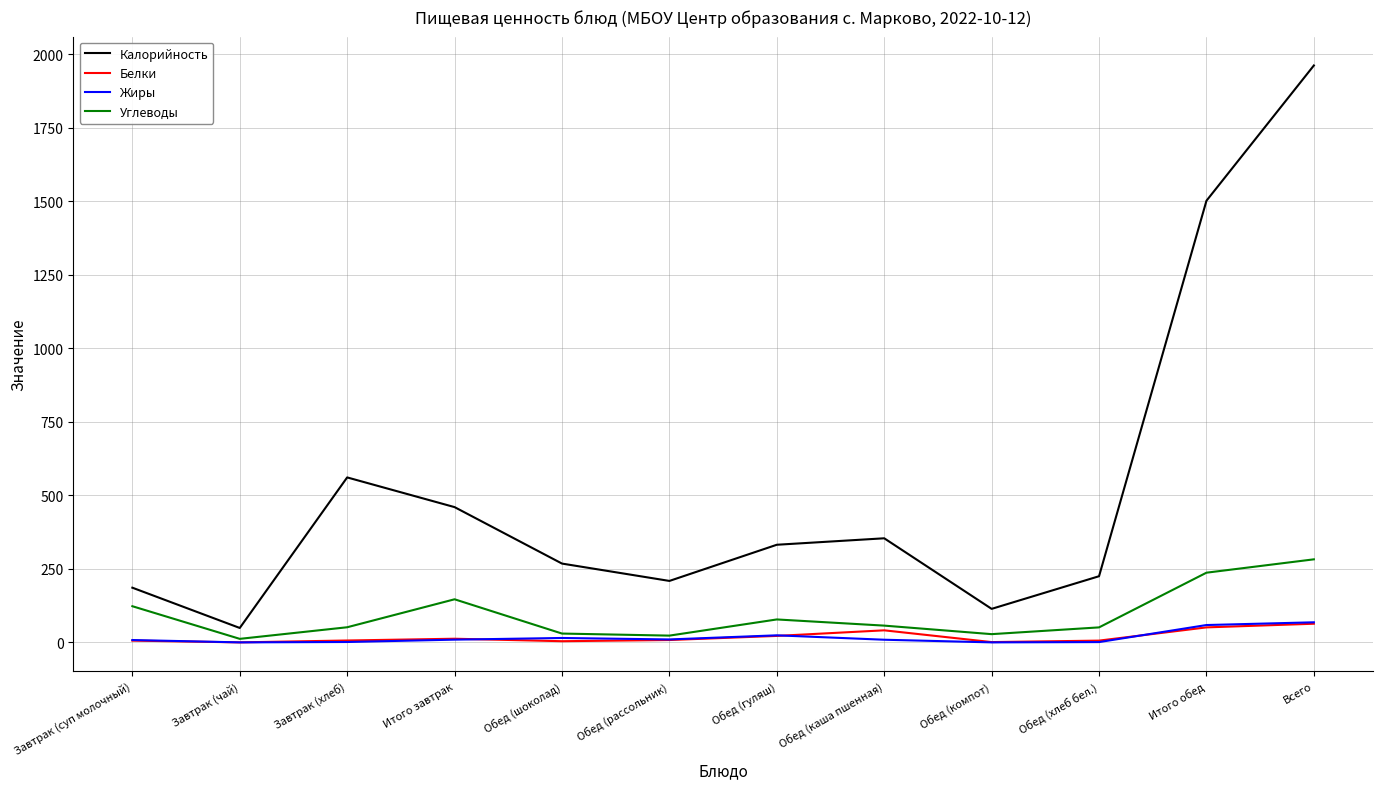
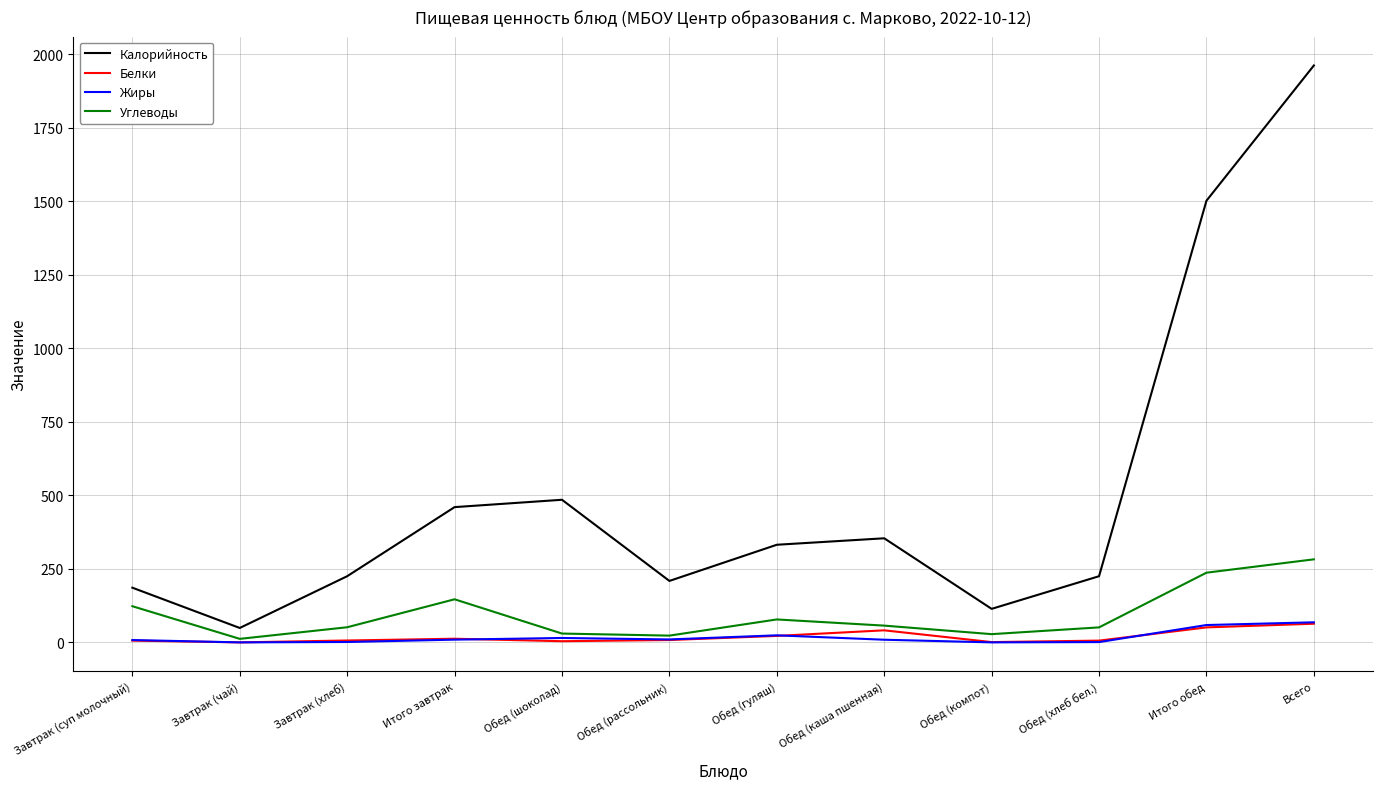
  {
    "Калорийность": {
      "Завтрак (суп молочный)": 190,
      "Завтрак (чай)": 50,
-     "Завтрак (хлеб)": 560,
+     "Завтрак (хлеб)": 230,
      "Итого завтрак": 460,
-     "Обед (шоколад)": 270,
+     "Обед (шоколад)": 490,
      "Обед (рассольник)": 210,
      "Обед (гуляш)": 330,
      "Обед (каша пшенная)": 350,
      "Обед (компот)": 110,
      "Обед (хлеб бел.)": 230,
      "Итого обед": 1500,
      "Всего": 1960
    },
    "Белки": {
      "Обед (шоколад)": 0,
      "Обед (каша пшенная)": 40
    },
    "Жиры": {
      "Обед (шоколад)": 20,
      "Обед (каша пшенная)": 10
    },
    "Углеводы": {
      "Завтрак (суп молочный)": 120,
      "Завтрак (чай)": 10,
      "Завтрак (хлеб)": 50,
      "Итого завтрак": 150,
      "Обед (шоколад)": 30,
      "Обед (рассольник)": 20,
      "Обед (гуляш)": 80,
      "Обед (каша пшенная)": 60,
      "Обед (компот)": 30,
      "Обед (хлеб бел.)": 50,
      "Итого обед": 240,
      "Всего": 280
    }
  }
